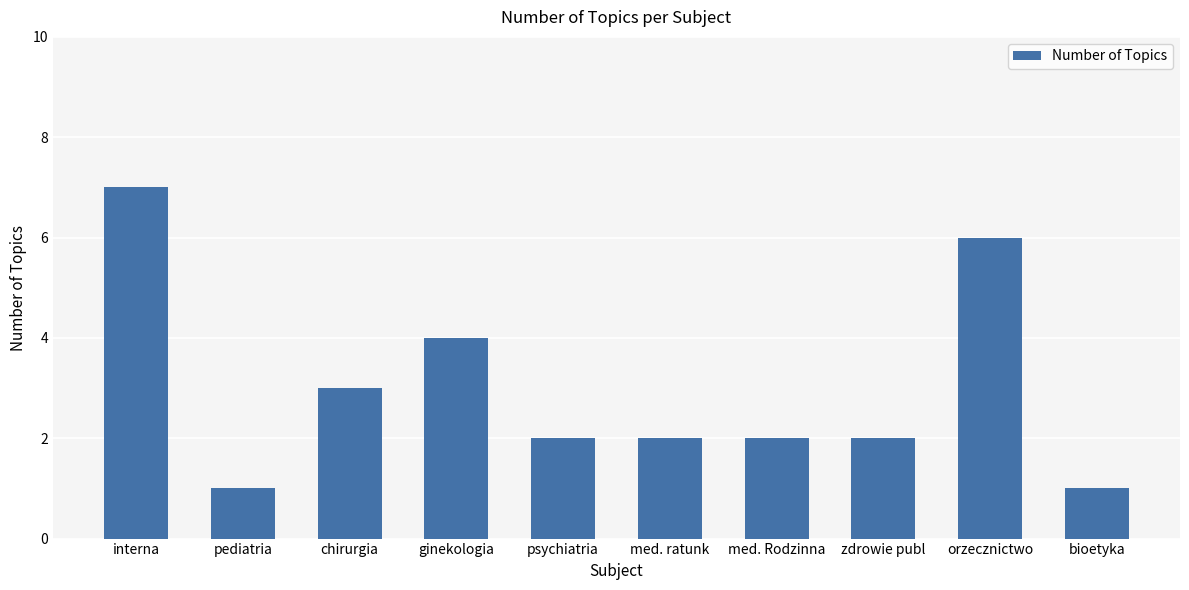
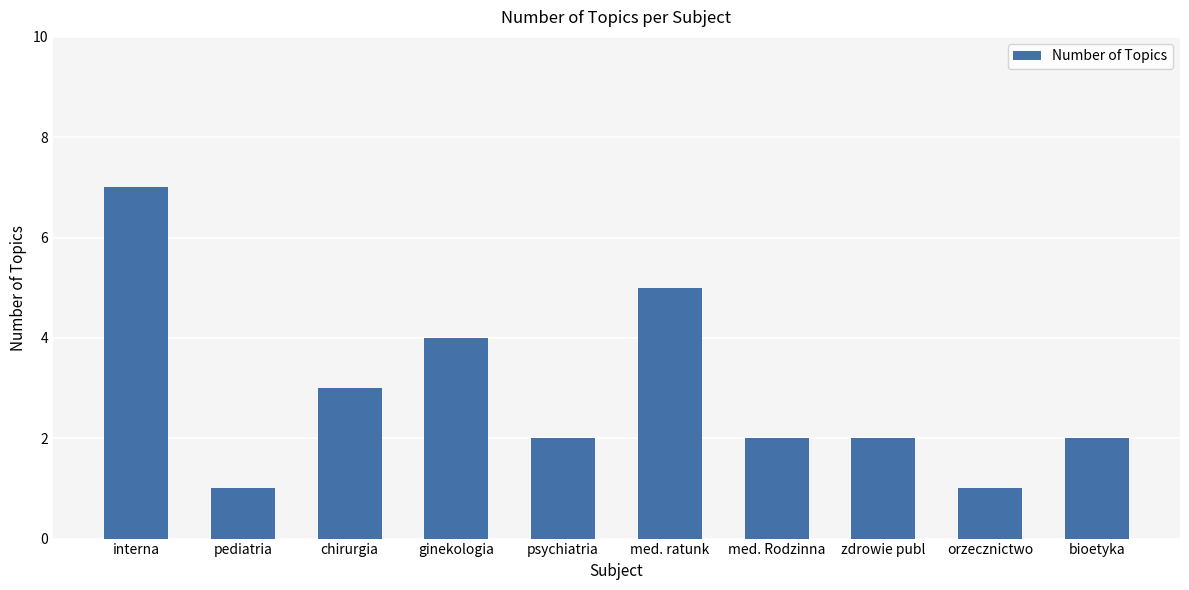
  {
    "interna": 7,
    "pediatria": 1,
    "chirurgia": 3,
    "ginekologia": 4,
    "psychiatria": 2,
-   "med. ratunk": 2,
+   "med. ratunk": 5,
    "med. Rodzinna": 2,
    "zdrowie publ": 2,
-   "orzecznictwo": 6,
-   "bioetyka": 1
+   "orzecznictwo": 1,
+   "bioetyka": 2
  }
